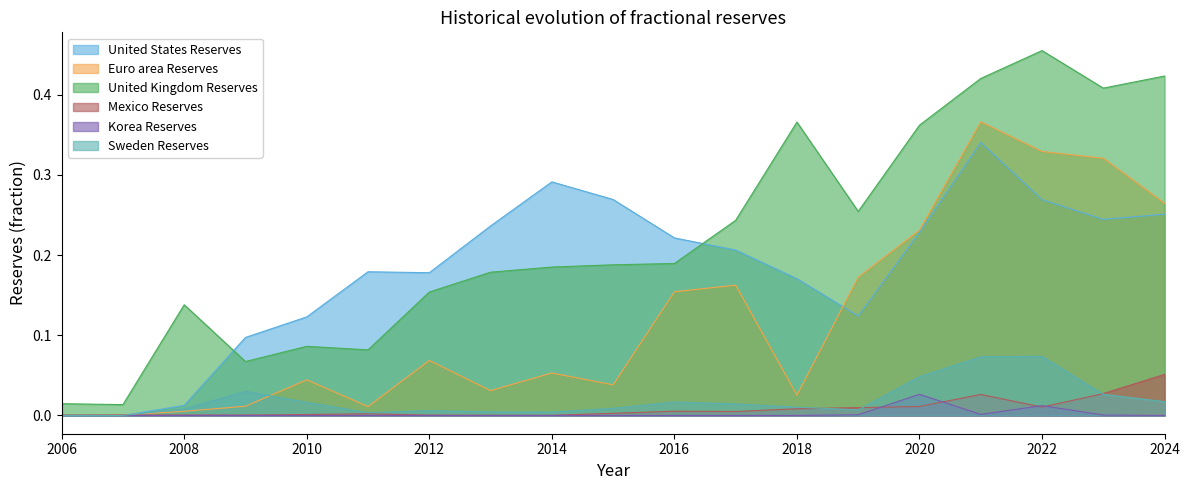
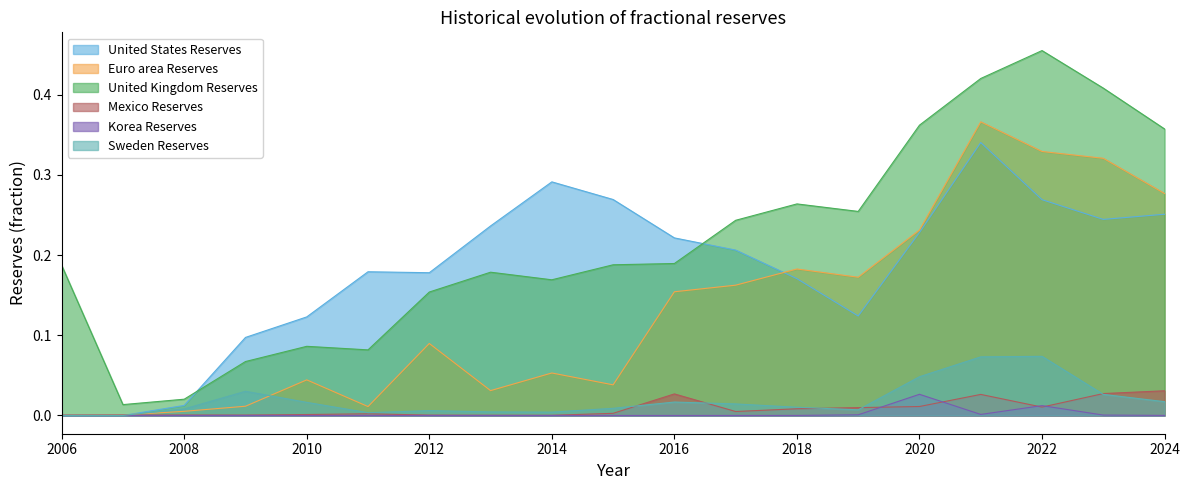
  {
    "Euro area Reserves": {
      "2010": 0.04,
-     "2012": 0.07,
+     "2012": 0.09,
      "2014": 0.05,
      "2016": 0.15,
-     "2018": 0.03,
+     "2018": 0.18,
      "2022": 0.33,
-     "2024": 0.26
+     "2024": 0.28
    },
    "United Kingdom Reserves": {
-     "2006": 0.01,
-     "2008": 0.14,
+     "2006": 0.19,
+     "2008": 0.02,
      "2010": 0.09,
      "2012": 0.15,
-     "2014": 0.18,
+     "2014": 0.17,
      "2016": 0.19,
-     "2018": 0.37,
+     "2018": 0.26,
      "2020": 0.36,
      "2022": 0.45,
-     "2024": 0.42
+     "2024": 0.36
    },
    "Mexico Reserves": {
-     "2016": 0.01,
+     "2016": 0.03,
      "2020": 0.01,
-     "2024": 0.05
+     "2024": 0.03
    },
    "Korea Reserves": {
      "2016": 0.00,
      "2018": 0.00,
      "2020": 0.03,
      "2024": 0.00
    }
  }
